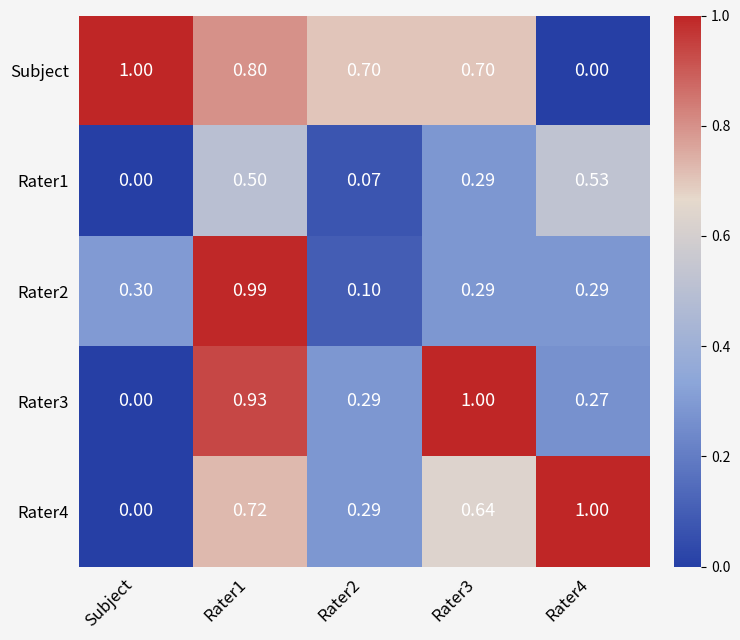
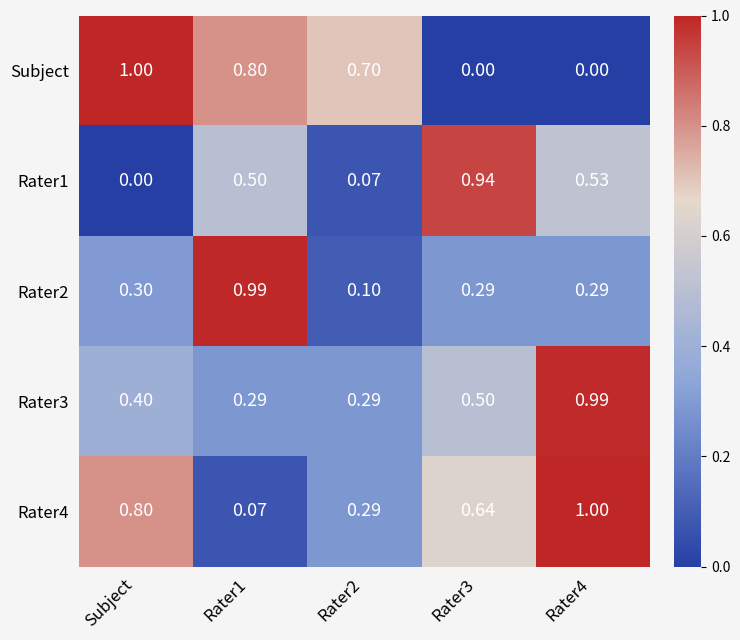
  {
    "Subject": {
      "Subject": 1.00,
      "Rater1": 0.80,
      "Rater2": 0.70,
-     "Rater3": 0.70,
+     "Rater3": 0.00,
      "Rater4": 0.00
    },
    "Rater1": {
      "Subject": 0.00,
      "Rater1": 0.50,
      "Rater2": 0.07,
-     "Rater3": 0.29,
+     "Rater3": 0.94,
      "Rater4": 0.53
    },
    "Rater2": {
      "Subject": 0.30,
      "Rater1": 0.99,
      "Rater2": 0.10,
      "Rater3": 0.29,
      "Rater4": 0.29
    },
    "Rater3": {
-     "Subject": 0.00,
-     "Rater1": 0.93,
+     "Subject": 0.40,
+     "Rater1": 0.29,
      "Rater2": 0.29,
-     "Rater3": 1.00,
-     "Rater4": 0.27
+     "Rater3": 0.50,
+     "Rater4": 0.99
    },
    "Rater4": {
-     "Subject": 0.00,
-     "Rater1": 0.72,
+     "Subject": 0.80,
+     "Rater1": 0.07,
      "Rater2": 0.29,
      "Rater3": 0.64,
      "Rater4": 1.00
    }
  }
